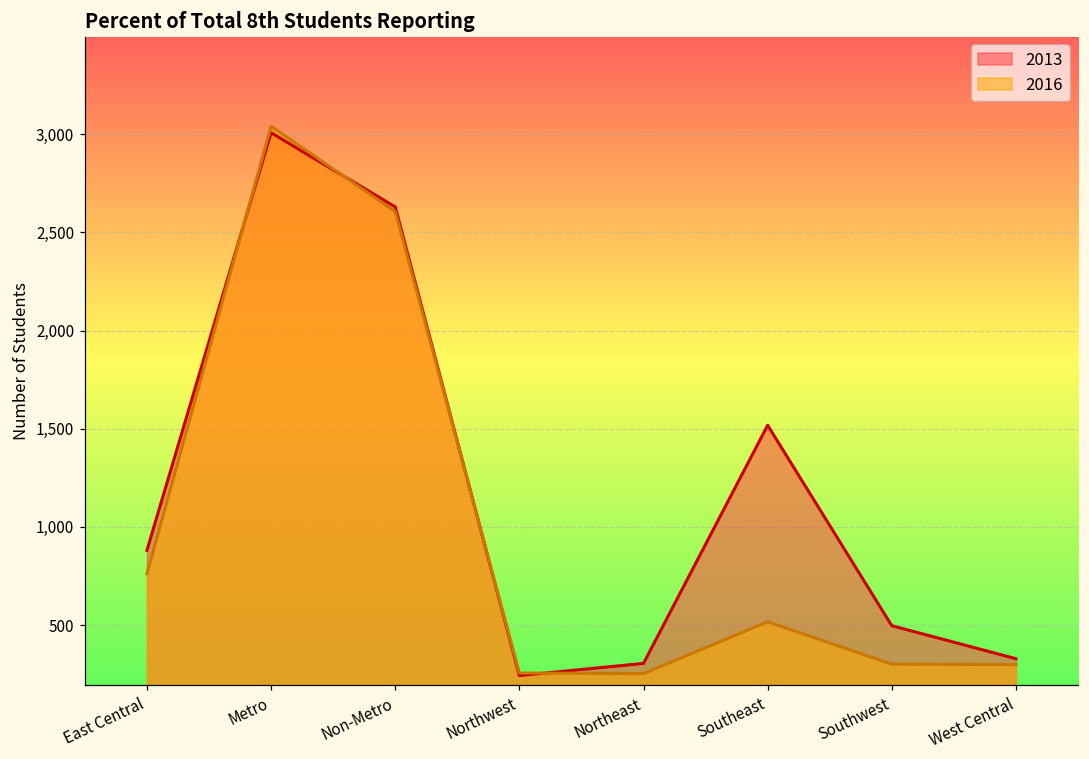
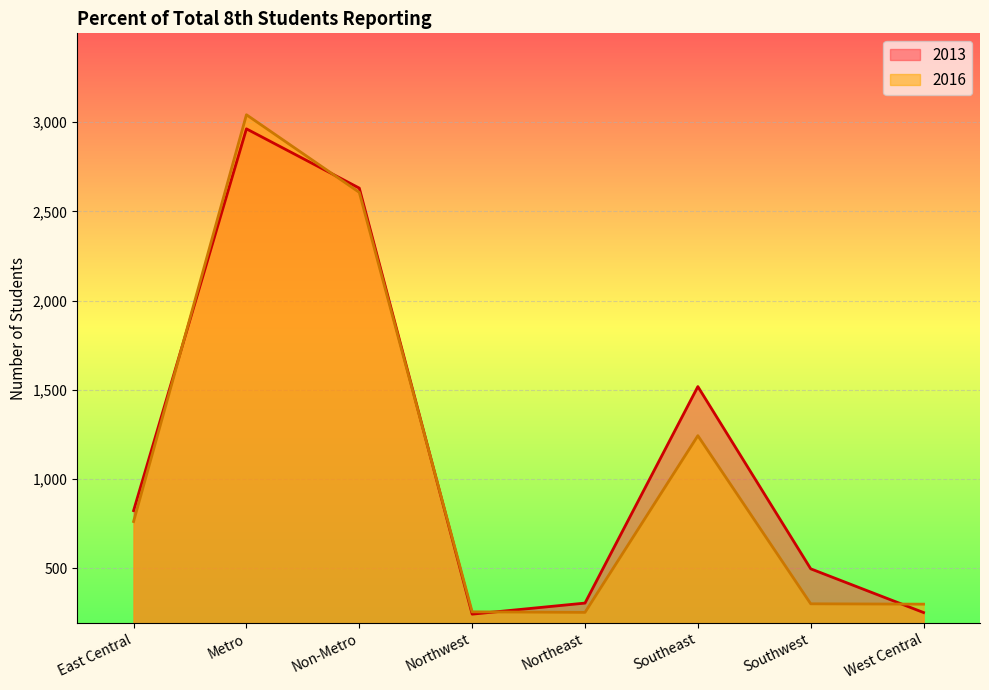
  {
    "2013": {
-     "East Central": "880",
-     "Metro": "3,010",
+     "East Central": "820",
+     "Metro": "2,960",
      "Non-Metro": "2,630",
      "Northeast": "310",
      "Southeast": "1,520",
      "Southwest": "500",
-     "West Central": "330"
+     "West Central": "250"
    },
    "2016": {
      "East Central": "760",
      "Metro": "3,040",
      "Non-Metro": "2,610",
      "Northeast": "250",
-     "Southeast": "520",
+     "Southeast": "1,240",
      "Southwest": "300",
      "West Central": "300"
    }
  }
